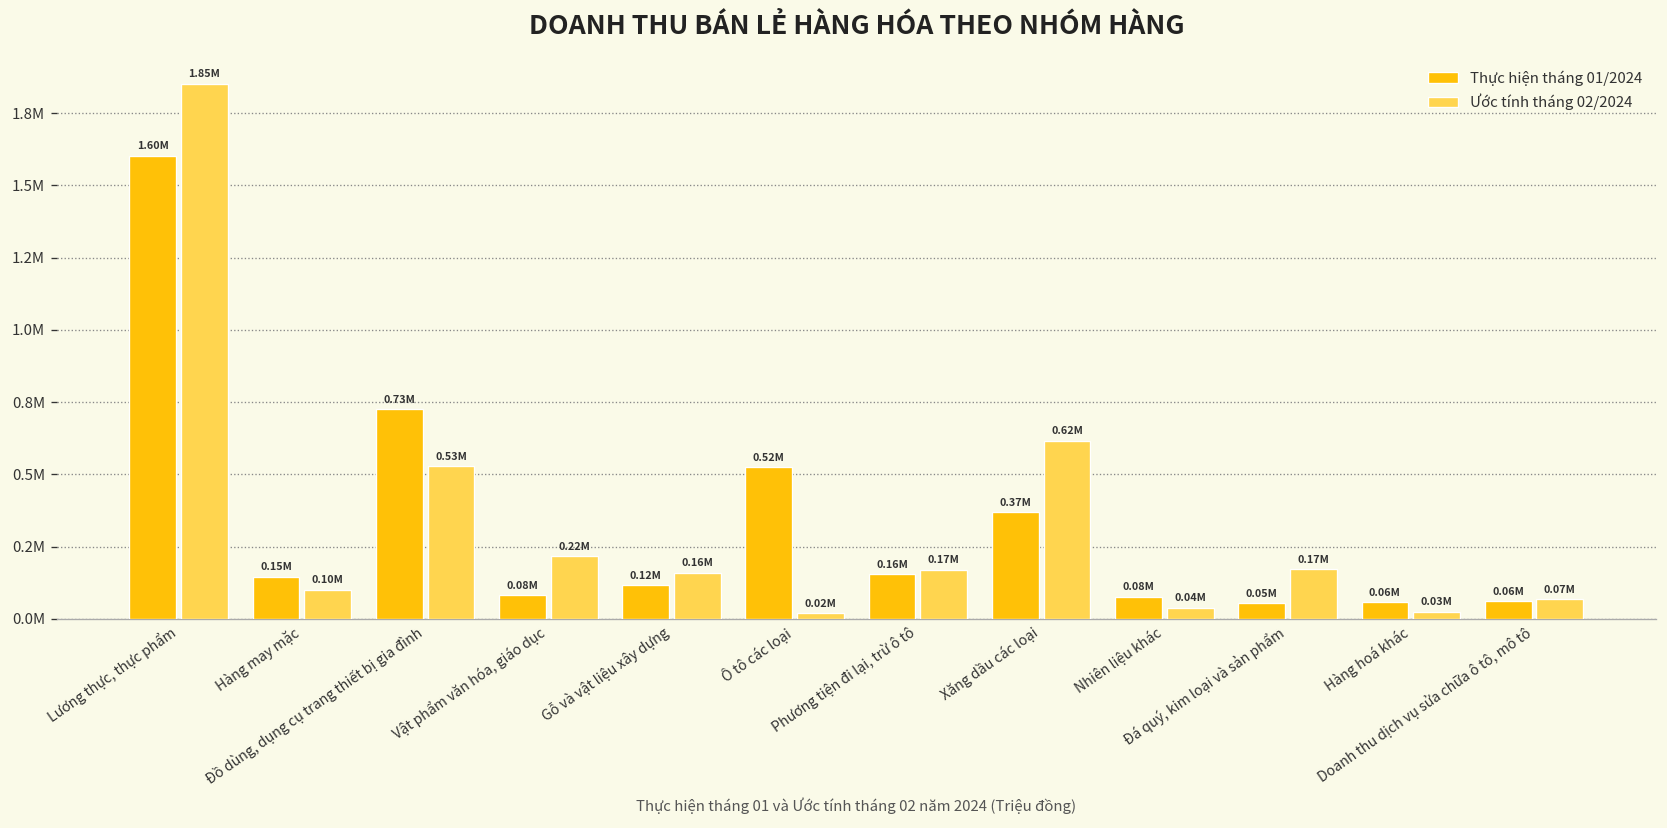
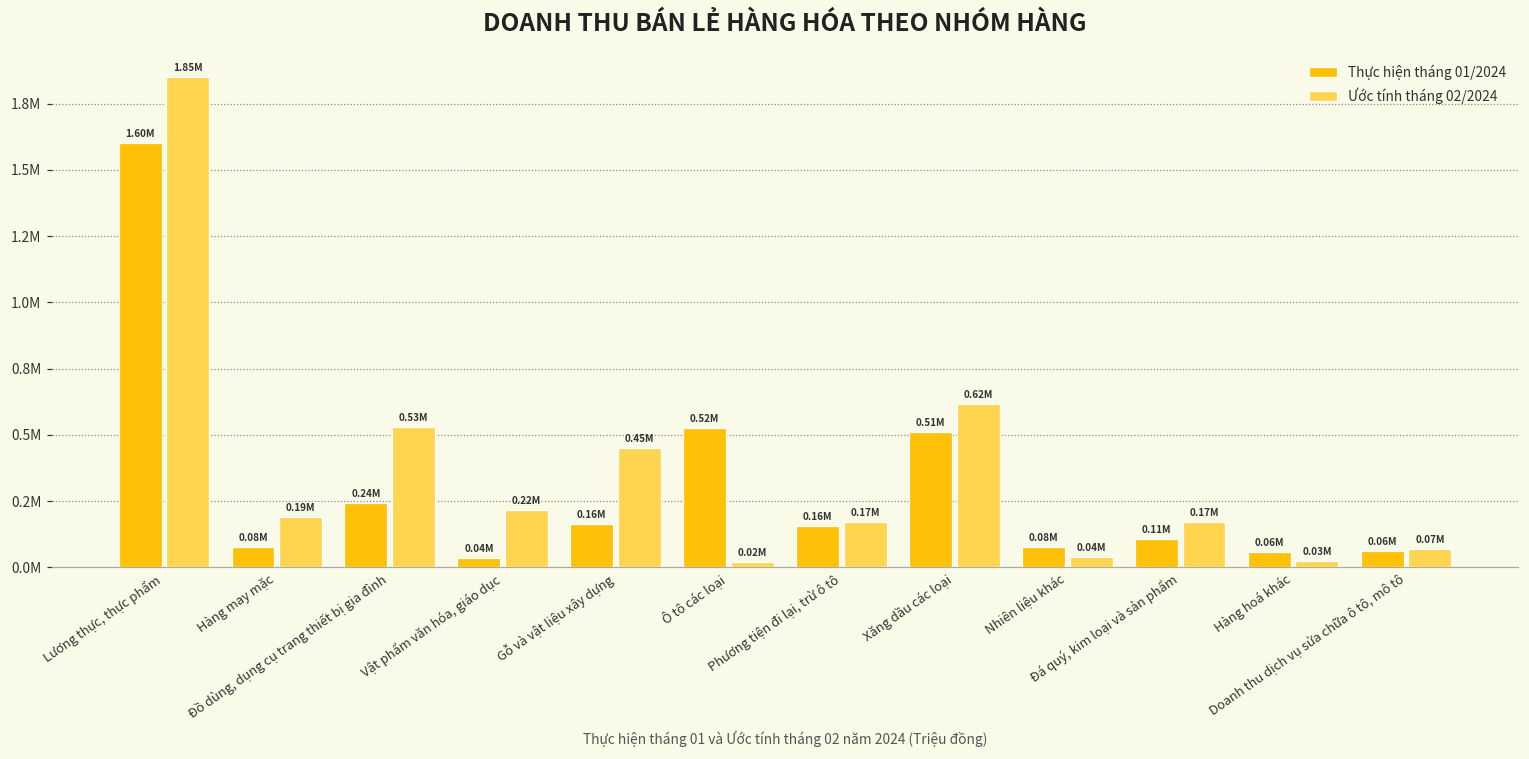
  {
    "Thực hiện tháng 01/2024": {
      "Lương thực, thực phẩm": "1.60M",
-     "Hàng may mặc": "0.15M",
-     "Đồ dùng, dụng cụ trang thiết bị gia đình": "0.73M",
-     "Vật phẩm văn hóa, giáo dục": "0.08M",
-     "Gỗ và vật liệu xây dựng": "0.12M",
+     "Hàng may mặc": "0.08M",
+     "Đồ dùng, dụng cụ trang thiết bị gia đình": "0.24M",
+     "Vật phẩm văn hóa, giáo dục": "0.04M",
+     "Gỗ và vật liệu xây dựng": "0.16M",
      "Ô tô các loại": "0.52M",
      "Phương tiện đi lại, trừ ô tô": "0.16M",
-     "Xăng dầu các loại": "0.37M",
+     "Xăng dầu các loại": "0.51M",
      "Nhiên liệu khác": "0.08M",
-     "Đá quý, kim loại và sản phẩm": "0.05M",
+     "Đá quý, kim loại và sản phẩm": "0.11M",
      "Hàng hoá khác": "0.06M",
      "Doanh thu dịch vụ sửa chữa ô tô, mô tô": "0.06M"
    },
    "Ước tính tháng 02/2024": {
      "Lương thực, thực phẩm": "1.85M",
-     "Hàng may mặc": "0.10M",
+     "Hàng may mặc": "0.19M",
      "Đồ dùng, dụng cụ trang thiết bị gia đình": "0.53M",
      "Vật phẩm văn hóa, giáo dục": "0.22M",
-     "Gỗ và vật liệu xây dựng": "0.16M",
+     "Gỗ và vật liệu xây dựng": "0.45M",
      "Ô tô các loại": "0.02M",
      "Phương tiện đi lại, trừ ô tô": "0.17M",
      "Xăng dầu các loại": "0.62M",
      "Nhiên liệu khác": "0.04M",
      "Đá quý, kim loại và sản phẩm": "0.17M",
      "Hàng hoá khác": "0.03M",
      "Doanh thu dịch vụ sửa chữa ô tô, mô tô": "0.07M"
    }
  }
